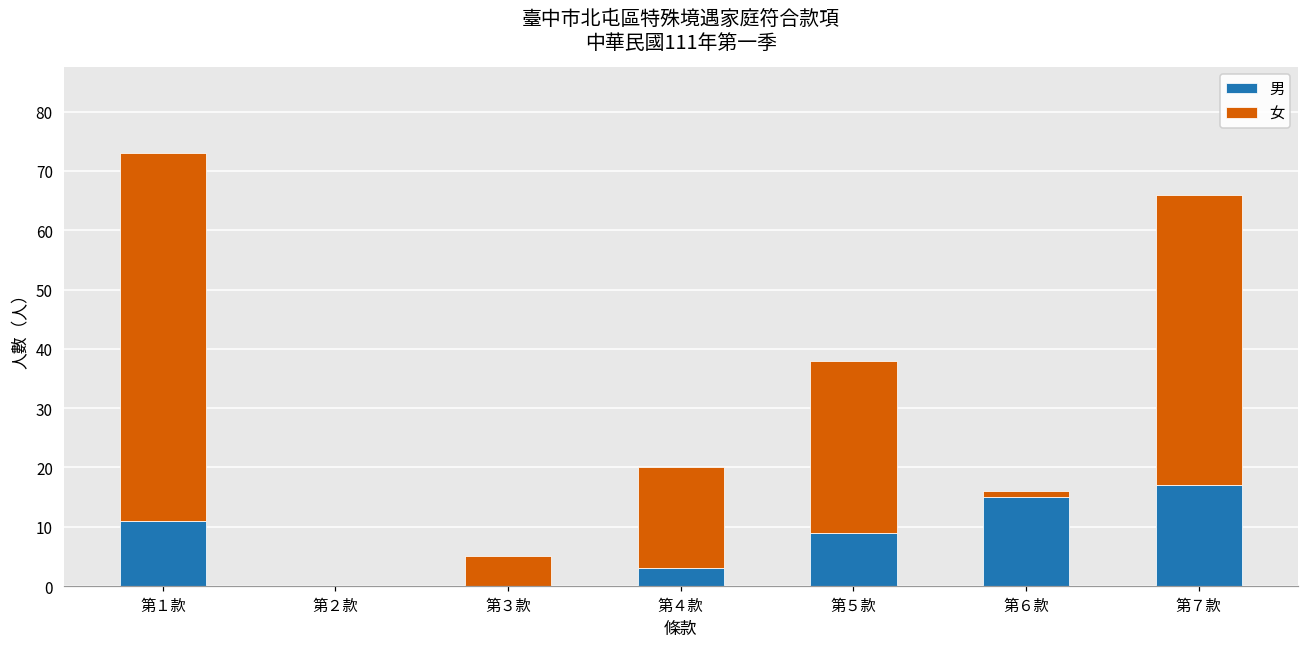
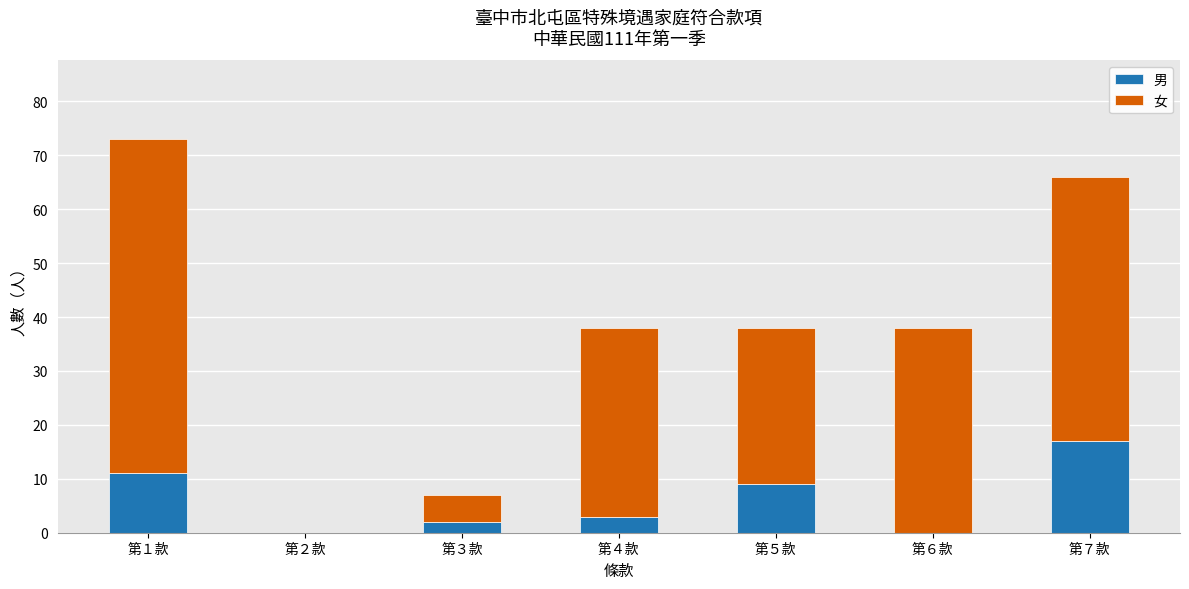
  {
    "男": {
      "第１款": 11,
      "第２款": 0,
-     "第３款": 0,
+     "第３款": 2,
      "第４款": 3,
      "第５款": 9,
-     "第６款": 15,
+     "第６款": 0,
      "第７款": 17
    },
    "女": {
      "第１款": 62,
      "第２款": 0,
      "第３款": 5,
-     "第４款": 17,
+     "第４款": 35,
      "第５款": 29,
-     "第６款": 1,
+     "第６款": 38,
      "第７款": 49
    }
  }
